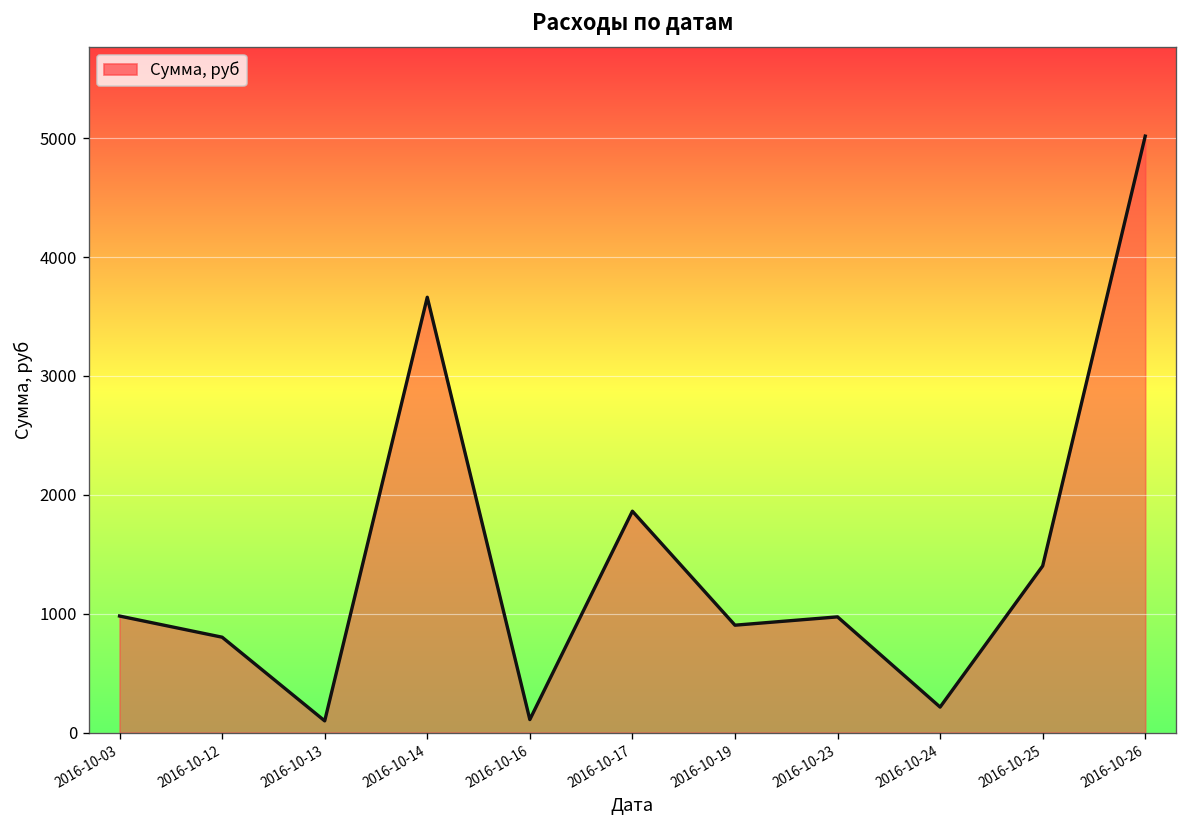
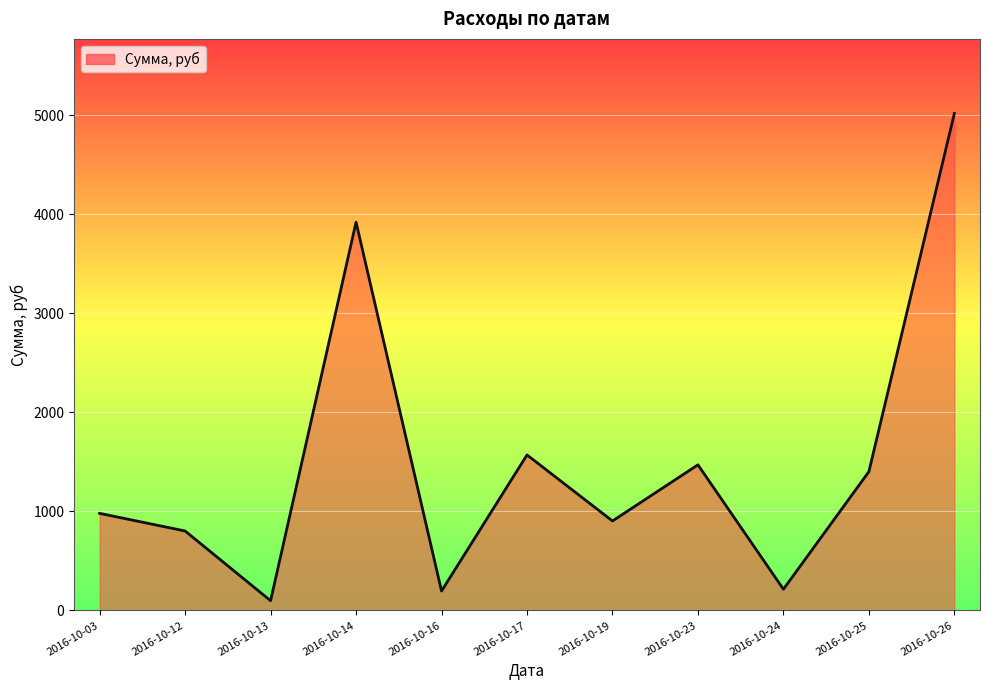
  {
    "2016-10-03": 1000,
    "2016-10-12": 800,
    "2016-10-13": 100,
-   "2016-10-14": 3700,
-   "2016-10-16": 100,
-   "2016-10-17": 1900,
+   "2016-10-14": 3900,
+   "2016-10-16": 200,
+   "2016-10-17": 1600,
    "2016-10-19": 900,
-   "2016-10-23": 1000,
+   "2016-10-23": 1500,
    "2016-10-24": 200,
    "2016-10-25": 1400,
    "2016-10-26": 5000
  }
